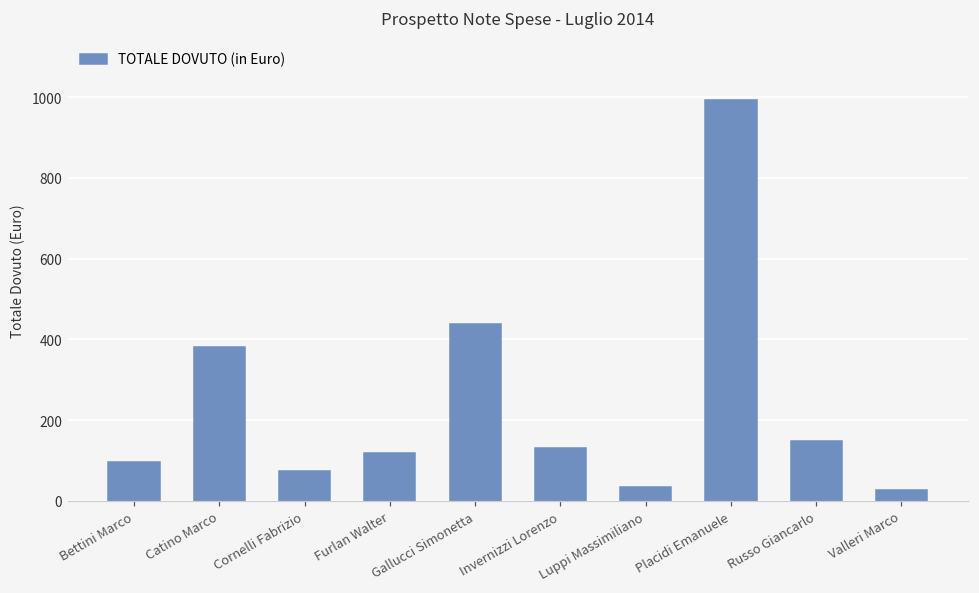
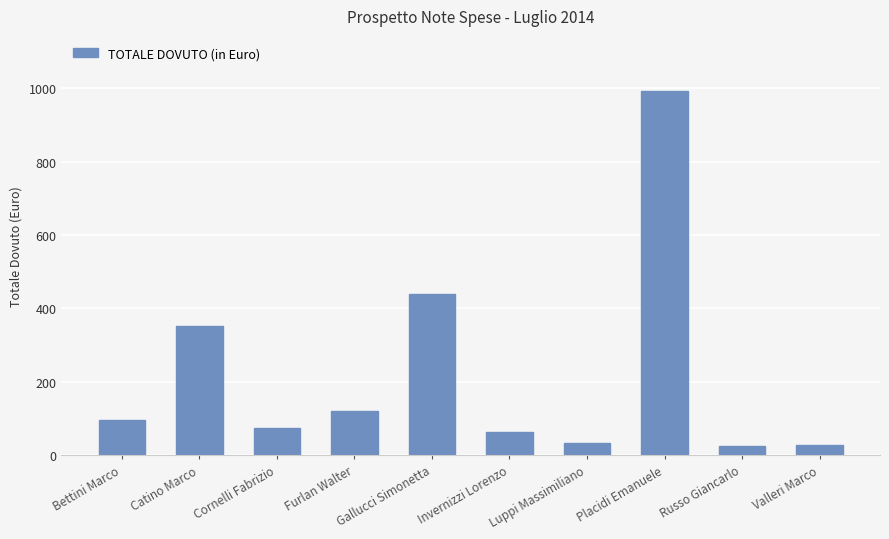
  {
    "Bettini Marco": 100,
-   "Catino Marco": 380,
+   "Catino Marco": 350,
    "Cornelli Fabrizio": 70,
    "Furlan Walter": 120,
    "Gallucci Simonetta": 440,
-   "Invernizzi Lorenzo": 130,
+   "Invernizzi Lorenzo": 60,
    "Luppi Massimiliano": 30,
    "Placidi Emanuele": 990,
-   "Russo Giancarlo": 150,
+   "Russo Giancarlo": 20,
    "Valleri Marco": 30
  }
